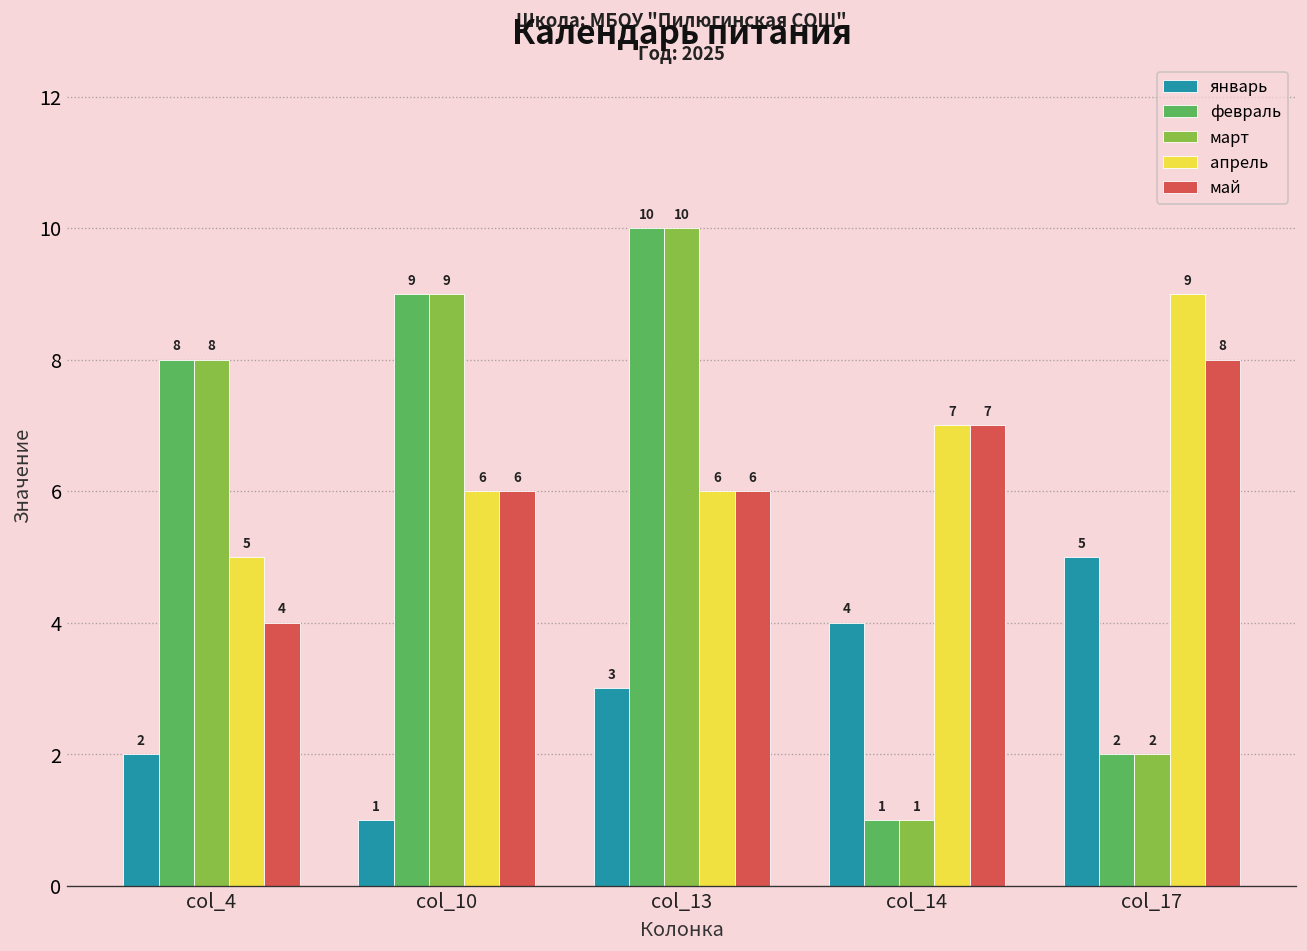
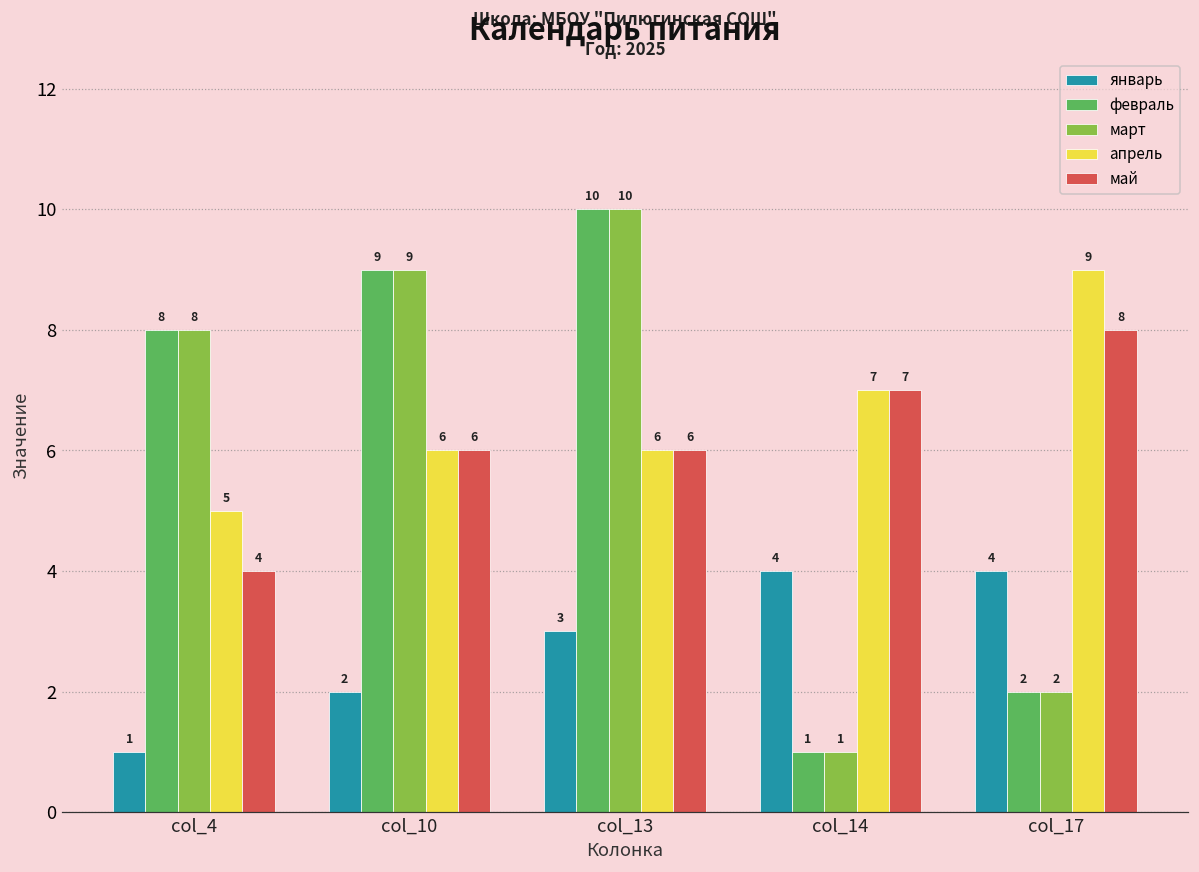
  {
    "январь": {
-     "col_4": 2,
-     "col_10": 1,
+     "col_4": 1,
+     "col_10": 2,
      "col_13": 3,
      "col_14": 4,
-     "col_17": 5
+     "col_17": 4
    },
    "апрель": {
      "col_4": 5,
      "col_10": 6,
      "col_13": 6,
      "col_14": 7,
      "col_17": 9
    },
    "май": {
      "col_4": 4,
      "col_10": 6,
      "col_13": 6,
      "col_14": 7,
      "col_17": 8
    }
  }
